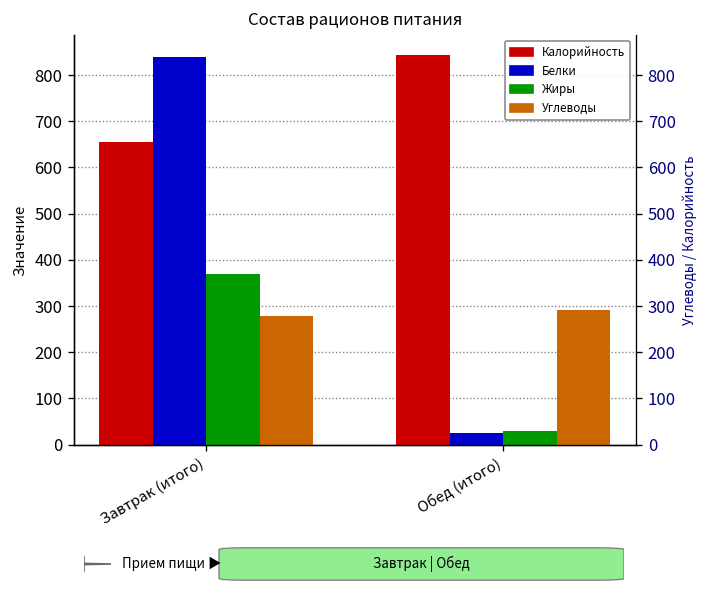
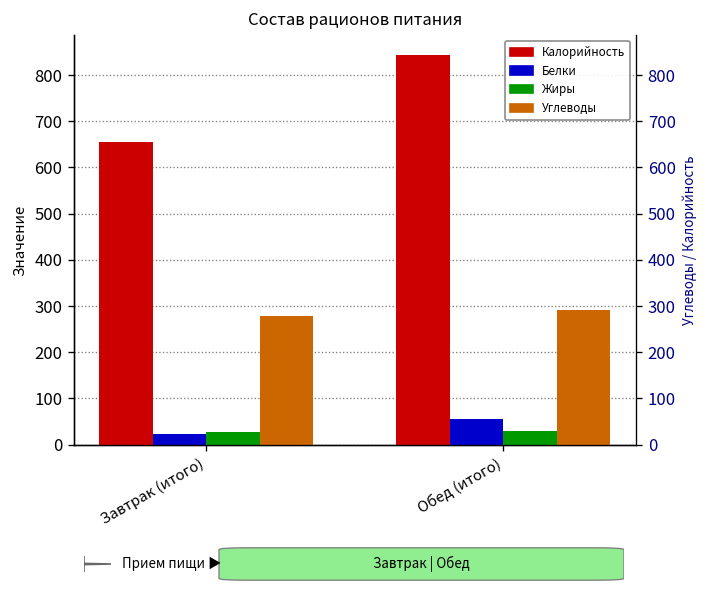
  {
    "Калорийность": {
      "Завтрак (итого)": 660,
      "Обед (итого)": 840
    },
    "Белки": {
-     "Завтрак (итого)": 840,
-     "Обед (итого)": 20
+     "Завтрак (итого)": 20,
+     "Обед (итого)": 60
    },
    "Жиры": {
-     "Завтрак (итого)": 370,
+     "Завтрак (итого)": 30,
      "Обед (итого)": 30
    },
    "Углеводы": {
      "Завтрак (итого)": 280,
      "Обед (итого)": 290
    }
  }
